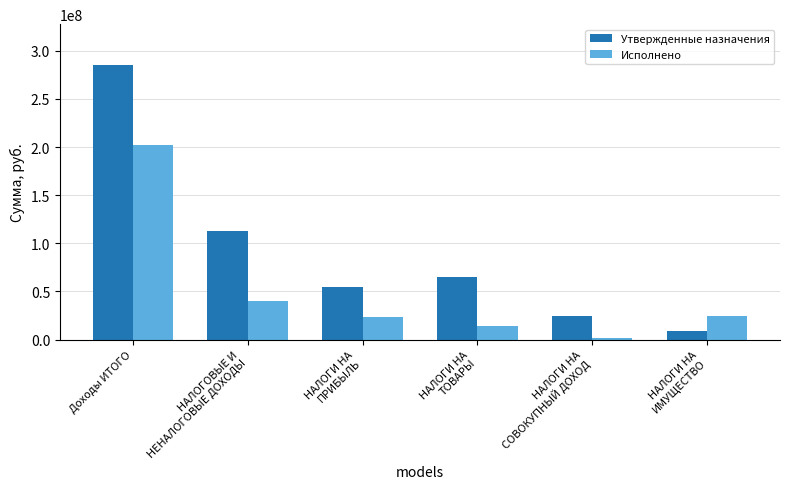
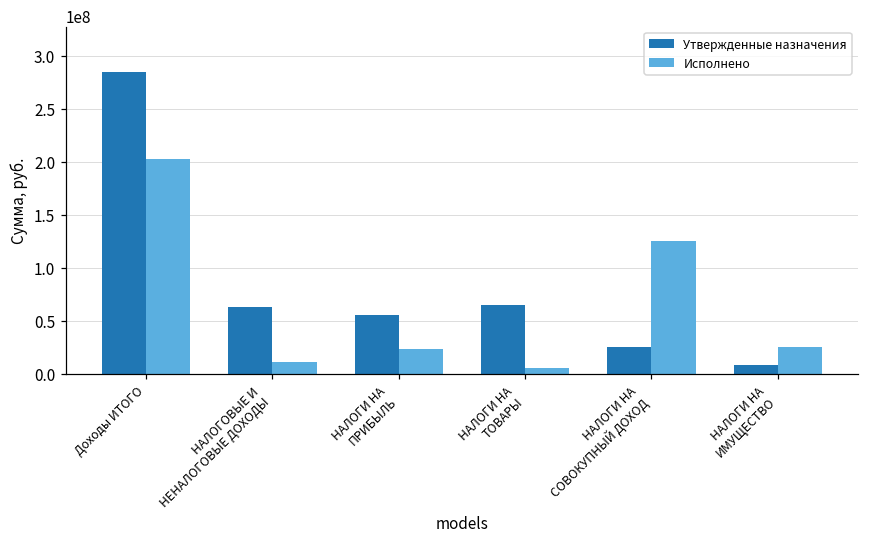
  {
    "Утвержденные назначения": {
      "Доходы ИТОГО": 280000000,
-     "НАЛОГОВЫЕ И НЕНАЛОГОВЫЕ ДОХОДЫ": 110000000,
+     "НАЛОГОВЫЕ И НЕНАЛОГОВЫЕ ДОХОДЫ": 60000000,
      "НАЛОГИ НА ПРИБЫЛЬ": 60000000,
      "НАЛОГИ НА ТОВАРЫ": 60000000,
      "НАЛОГИ НА СОВОКУПНЫЙ ДОХОД": 20000000,
      "НАЛОГИ НА ИМУЩЕСТВО": 10000000
    },
    "Исполнено": {
      "Доходы ИТОГО": 200000000,
-     "НАЛОГОВЫЕ И НЕНАЛОГОВЫЕ ДОХОДЫ": 40000000,
+     "НАЛОГОВЫЕ И НЕНАЛОГОВЫЕ ДОХОДЫ": 10000000,
      "НАЛОГИ НА ПРИБЫЛЬ": 20000000,
-     "НАЛОГИ НА ТОВАРЫ": 10000000,
-     "НАЛОГИ НА СОВОКУПНЫЙ ДОХОД": 0,
+     "НАЛОГИ НА ТОВАРЫ": 0,
+     "НАЛОГИ НА СОВОКУПНЫЙ ДОХОД": 130000000,
      "НАЛОГИ НА ИМУЩЕСТВО": 30000000
    }
  }
